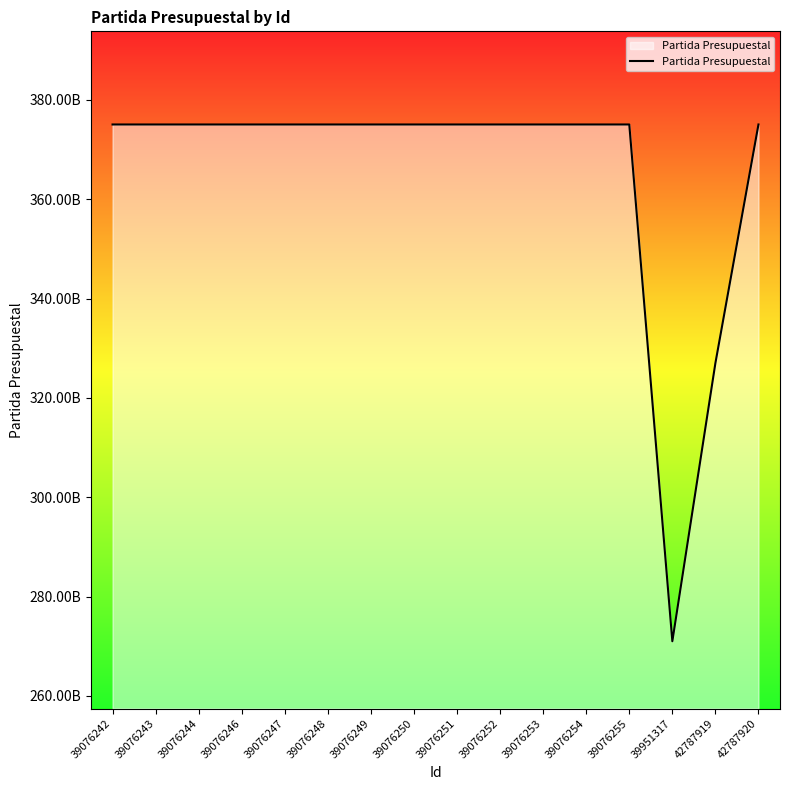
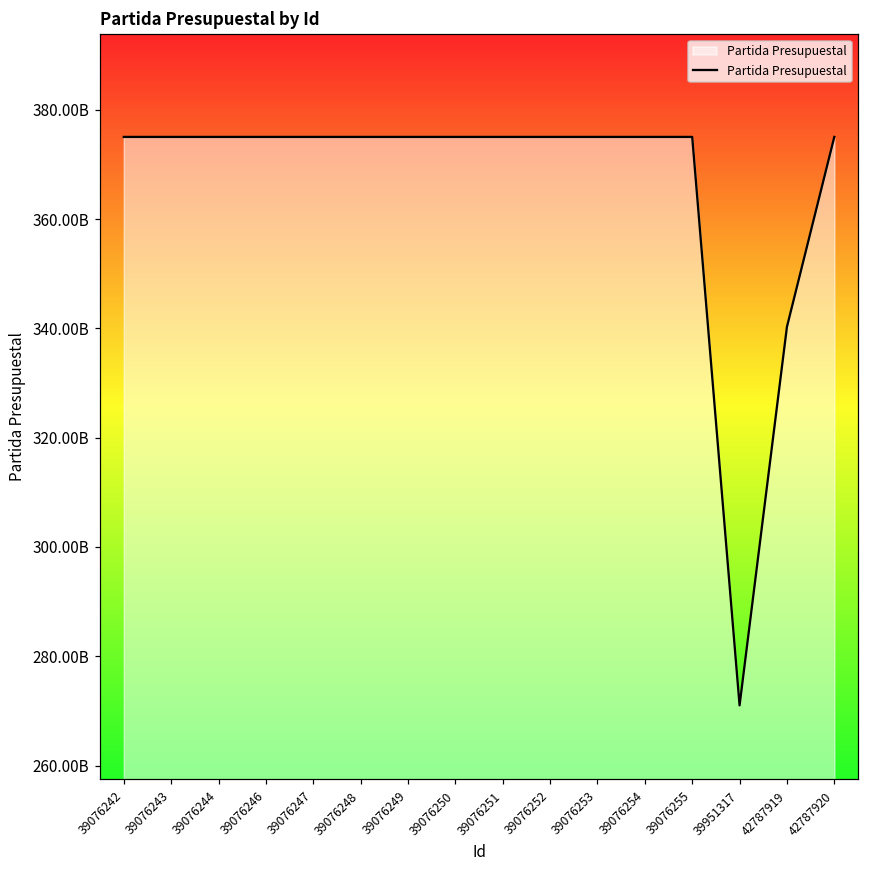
  {
    "39076242": 375000000000,
    "39076243": 375000000000,
    "39076244": 375000000000,
    "39076246": 375000000000,
    "39076247": 375000000000,
    "39076248": 375000000000,
    "39076249": 375000000000,
    "39076250": 375000000000,
    "39076251": 375000000000,
    "39076252": 375000000000,
    "39076253": 375000000000,
    "39076254": 375000000000,
    "39076255": 375000000000,
    "39951317": 271000000000,
-   "42787919": 327000000000,
+   "42787919": 340000000000,
    "42787920": 375000000000
  }
